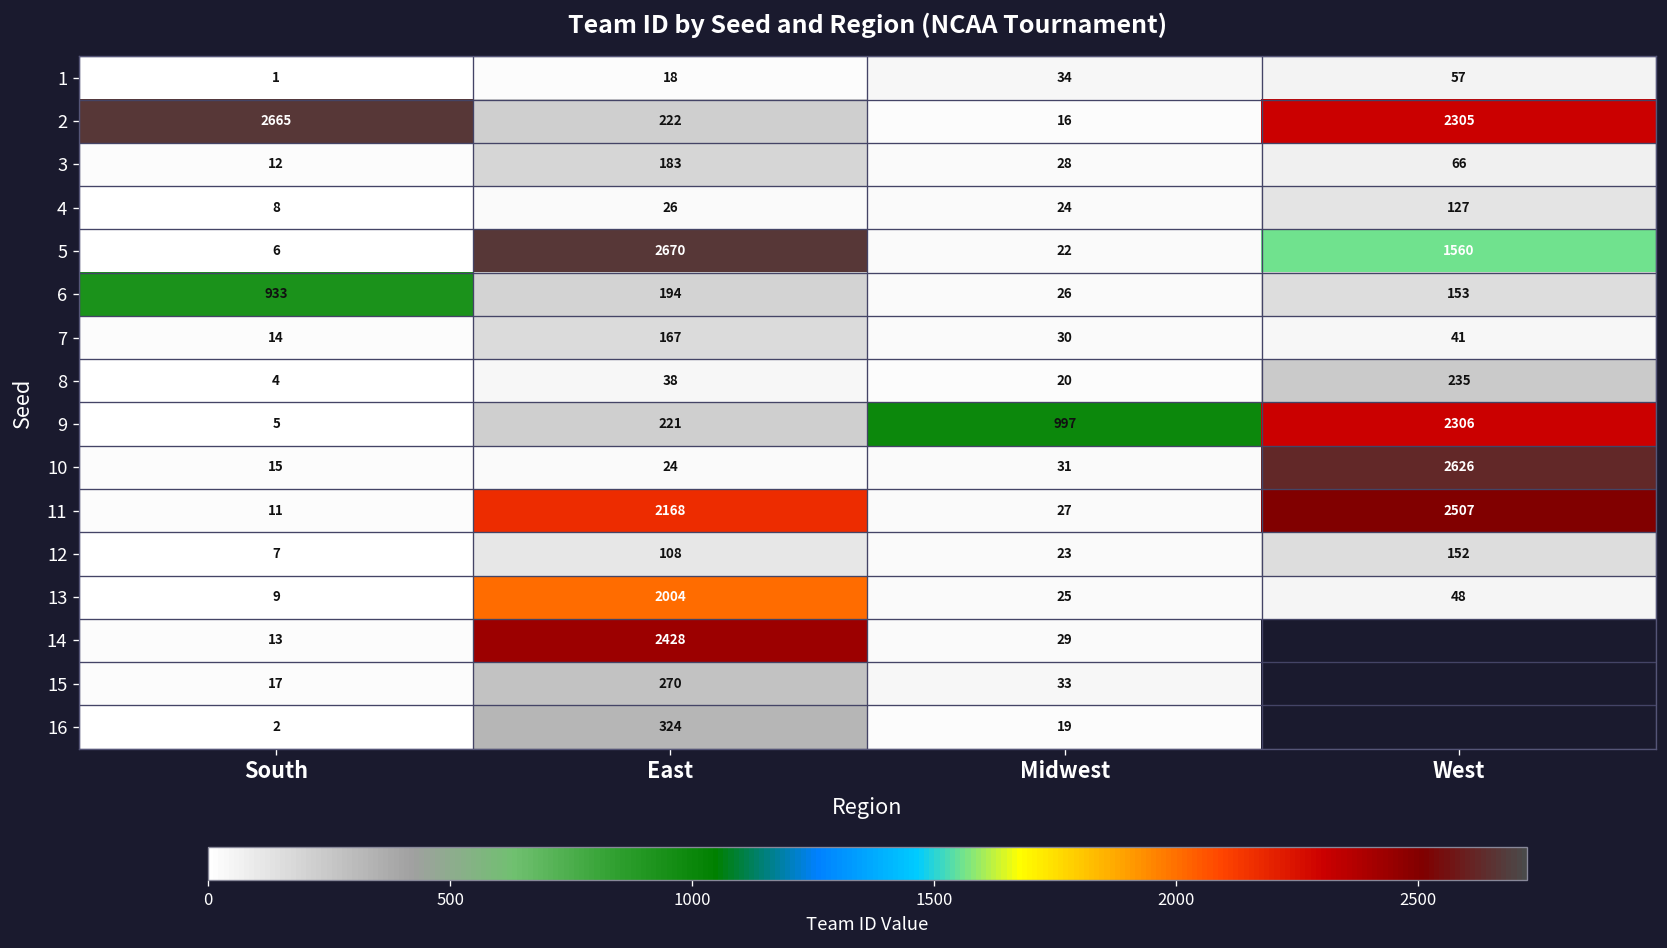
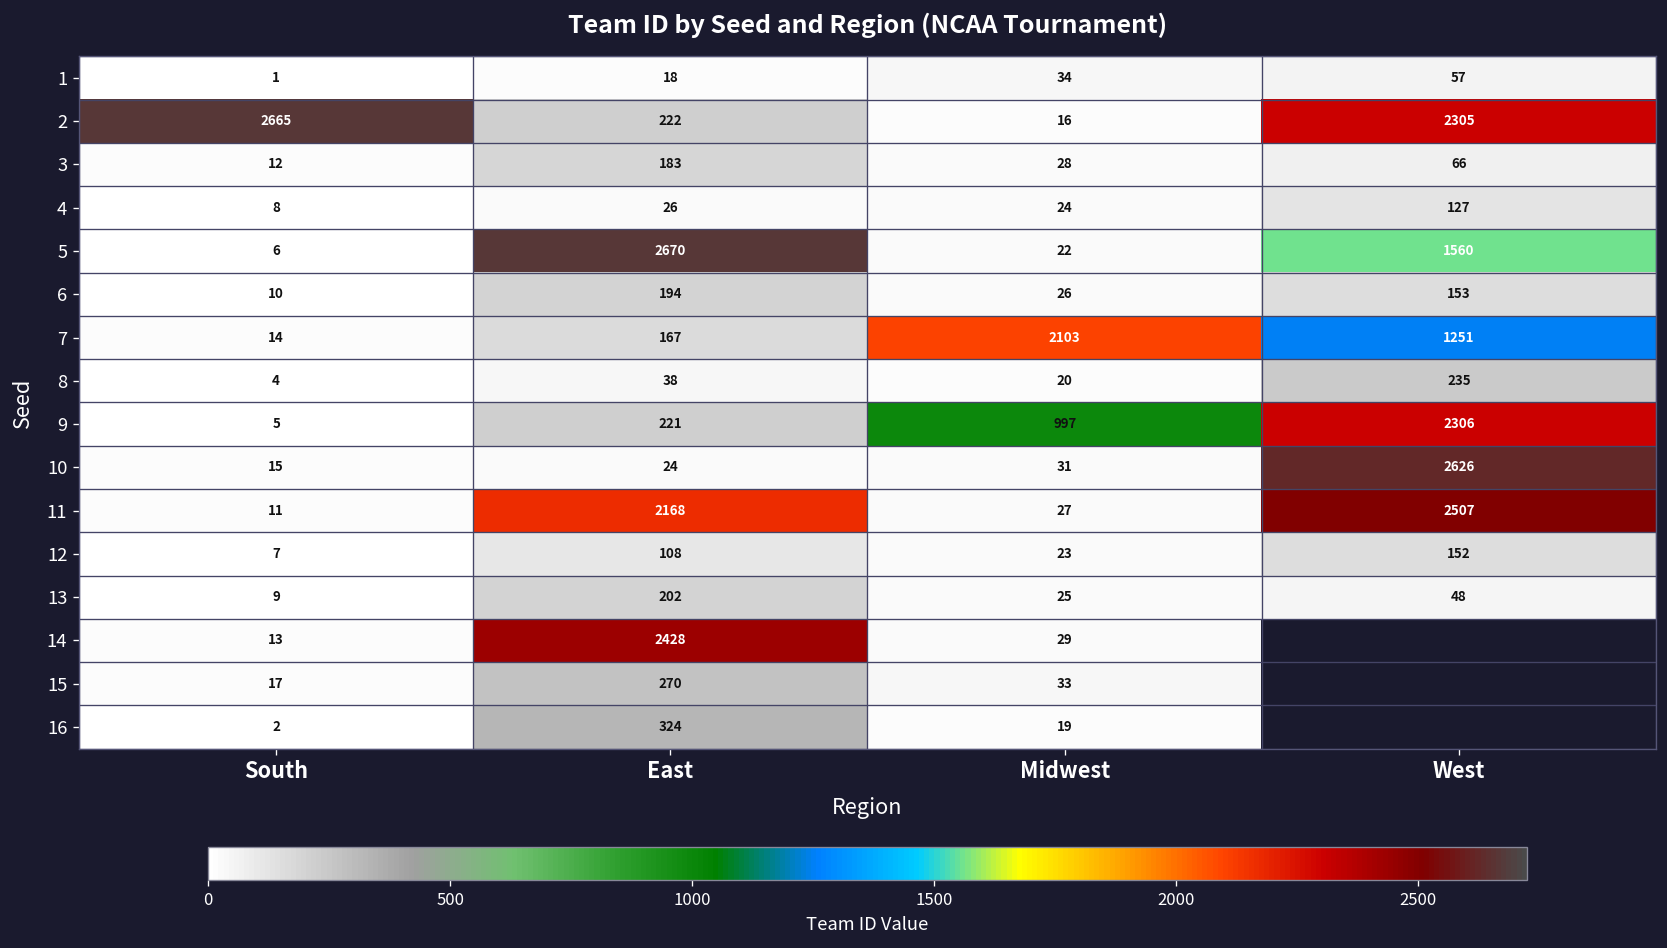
  {
    "1": {
      "South": 1,
      "East": 18,
      "Midwest": 34,
      "West": 57
    },
    "2": {
      "South": 2665,
      "East": 222,
      "Midwest": 16,
      "West": 2305
    },
    "3": {
      "South": 12,
      "East": 183,
      "Midwest": 28,
      "West": 66
    },
    "4": {
      "South": 8,
      "East": 26,
      "Midwest": 24,
      "West": 127
    },
    "5": {
      "South": 6,
      "East": 2670,
      "Midwest": 22,
      "West": 1560
    },
    "6": {
-     "South": 933,
+     "South": 10,
      "East": 194,
      "Midwest": 26,
      "West": 153
    },
    "7": {
      "South": 14,
      "East": 167,
-     "Midwest": 30,
-     "West": 41
+     "Midwest": 2103,
+     "West": 1251
    },
    "8": {
      "South": 4,
      "East": 38,
      "Midwest": 20,
      "West": 235
    },
    "9": {
      "South": 5,
      "East": 221,
      "Midwest": 997,
      "West": 2306
    },
    "10": {
      "South": 15,
      "East": 24,
      "Midwest": 31,
      "West": 2626
    },
    "11": {
      "South": 11,
      "East": 2168,
      "Midwest": 27,
      "West": 2507
    },
    "12": {
      "South": 7,
      "East": 108,
      "Midwest": 23,
      "West": 152
    },
    "13": {
      "South": 9,
-     "East": 2004,
+     "East": 202,
      "Midwest": 25,
      "West": 48
    },
    "14": {
      "South": 13,
      "East": 2428,
      "Midwest": 29
    },
    "15": {
      "South": 17,
      "East": 270,
      "Midwest": 33
    },
    "16": {
      "South": 2,
      "East": 324,
      "Midwest": 19
    }
  }
